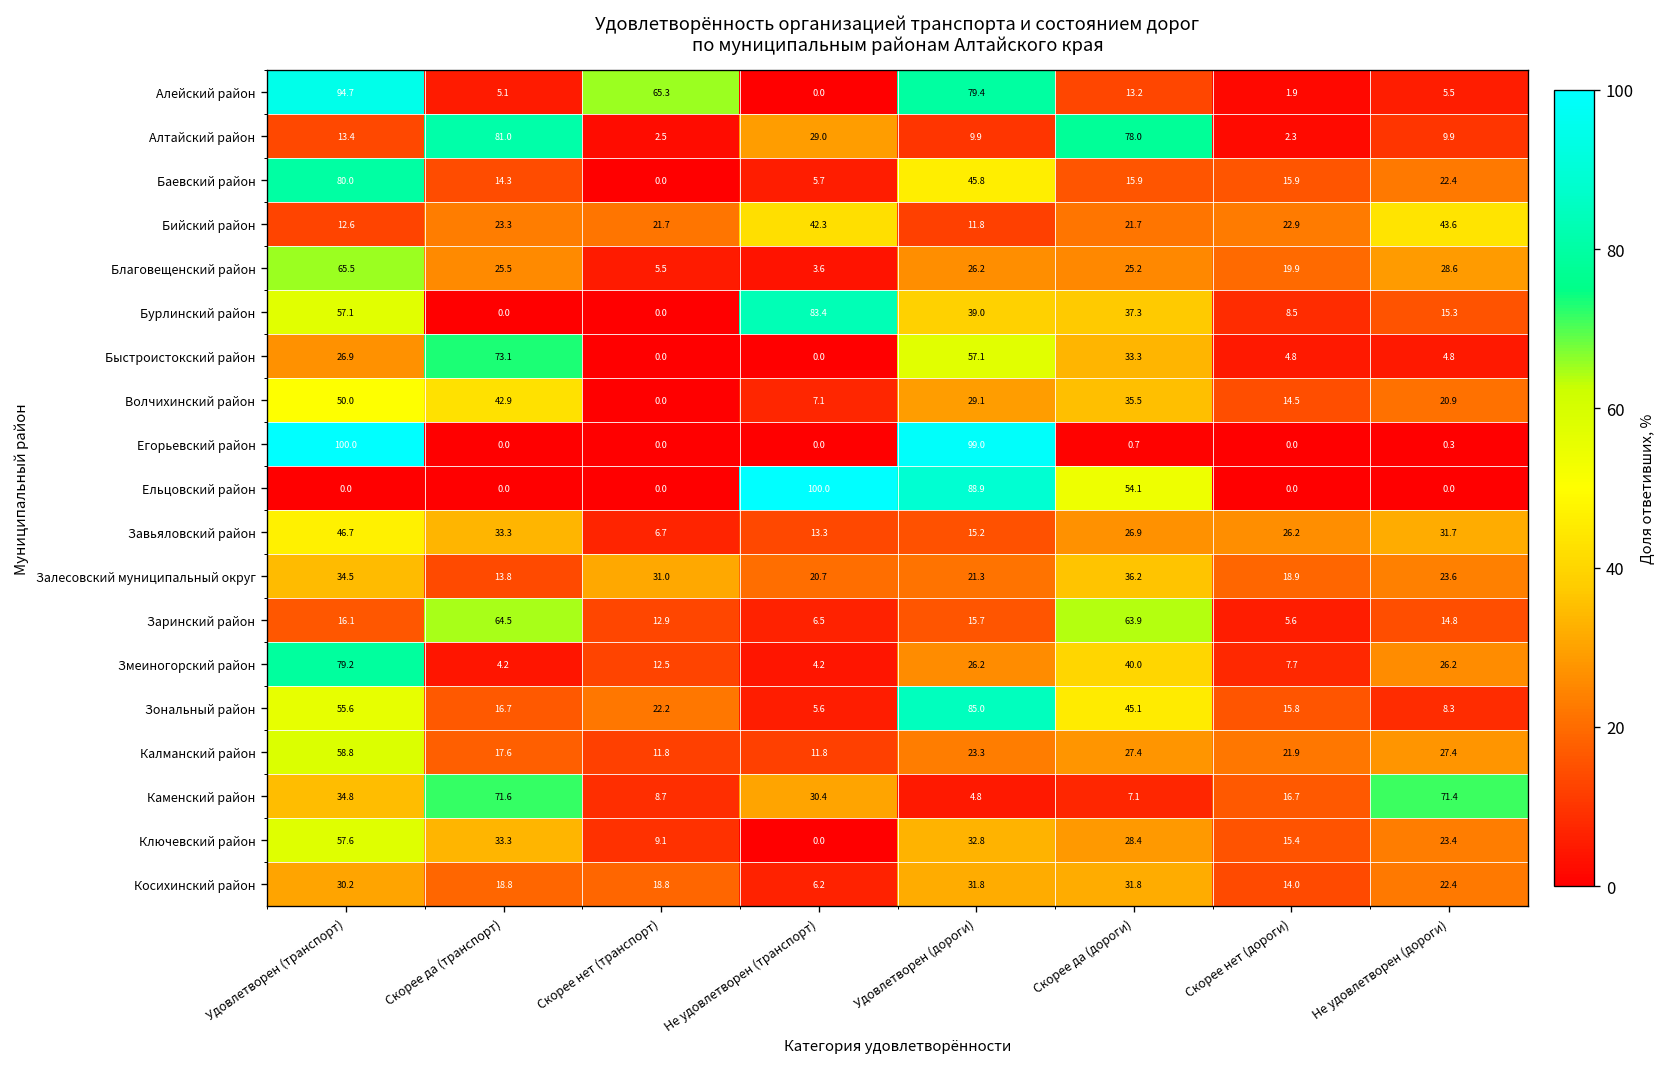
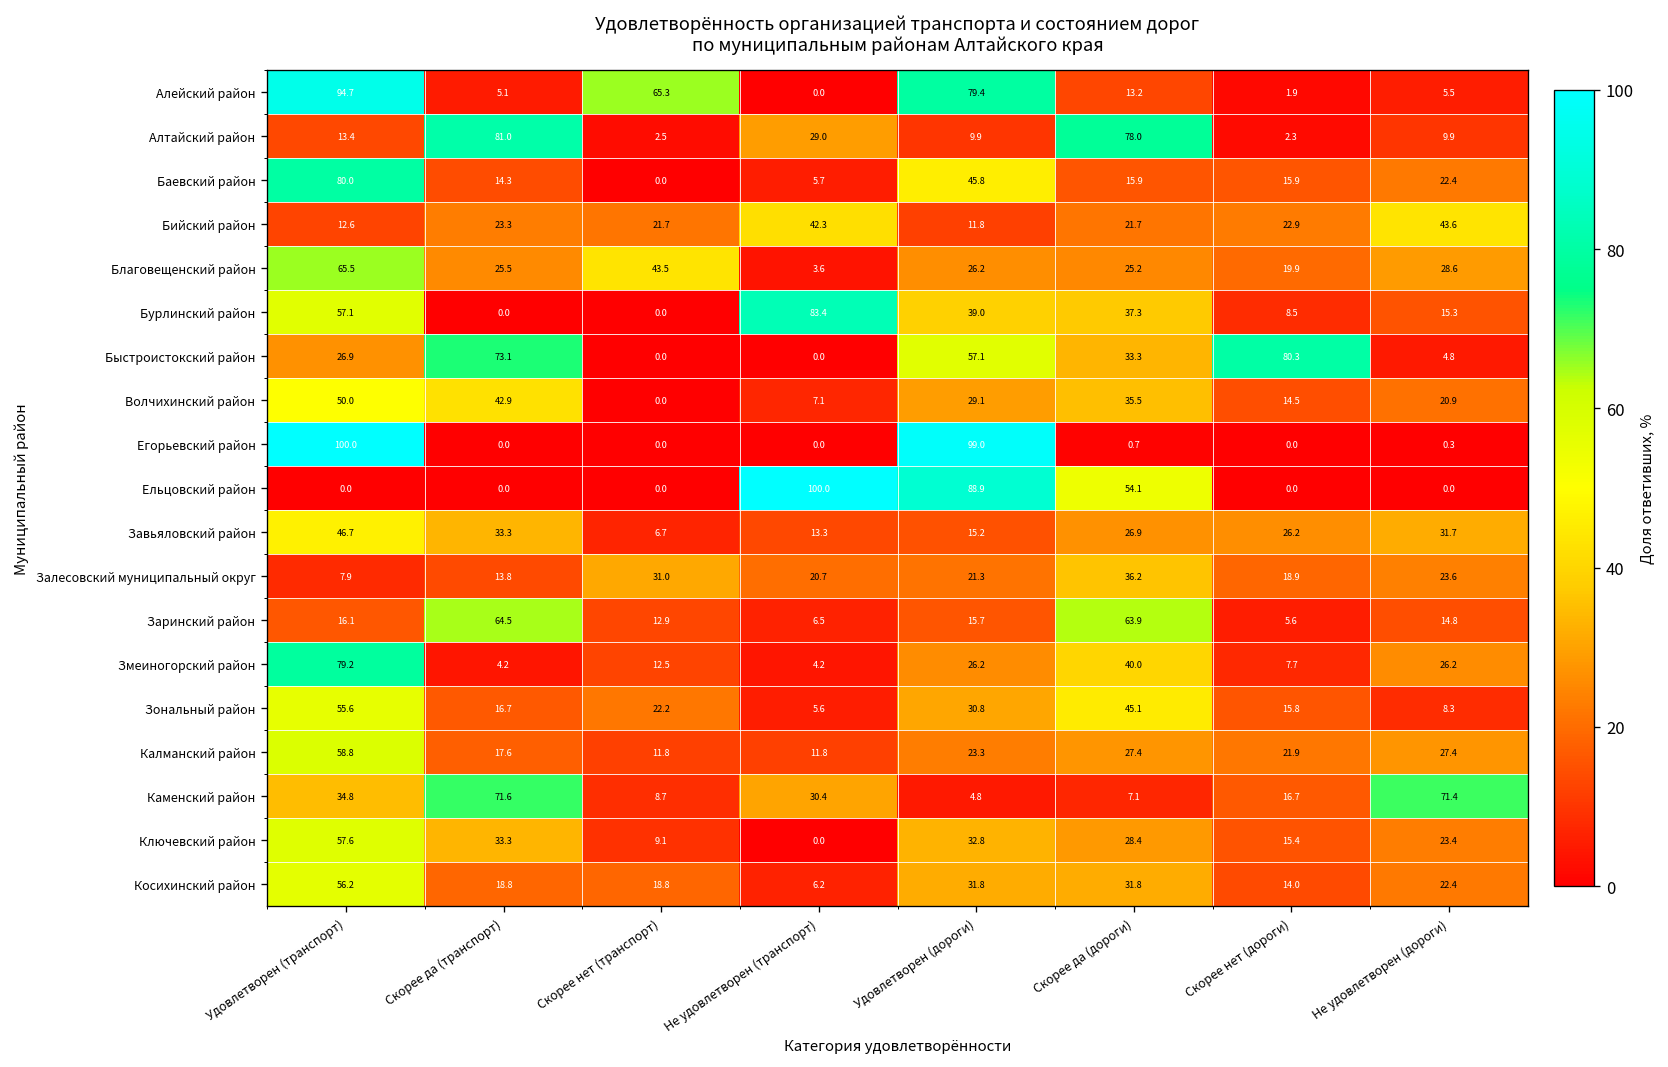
  {
    "Алейский район": {
      "Удовлетворен (транспорт)": 94.7,
      "Скорее да (транспорт)": 5.1,
      "Скорее нет (транспорт)": 65.3,
      "Не удовлетворен (транспорт)": 0.0,
      "Удовлетворен (дороги)": 79.4,
      "Скорее да (дороги)": 13.2,
      "Скорее нет (дороги)": 1.9,
      "Не удовлетворен (дороги)": 5.5
    },
    "Алтайский район": {
      "Удовлетворен (транспорт)": 13.4,
      "Скорее да (транспорт)": 81.0,
      "Скорее нет (транспорт)": 2.5,
      "Не удовлетворен (транспорт)": 29.0,
      "Удовлетворен (дороги)": 9.9,
      "Скорее да (дороги)": 78.0,
      "Скорее нет (дороги)": 2.3,
      "Не удовлетворен (дороги)": 9.9
    },
    "Баевский район": {
      "Удовлетворен (транспорт)": 80.0,
      "Скорее да (транспорт)": 14.3,
      "Скорее нет (транспорт)": 0.0,
      "Не удовлетворен (транспорт)": 5.7,
      "Удовлетворен (дороги)": 45.8,
      "Скорее да (дороги)": 15.9,
      "Скорее нет (дороги)": 15.9,
      "Не удовлетворен (дороги)": 22.4
    },
    "Бийский район": {
      "Удовлетворен (транспорт)": 12.6,
      "Скорее да (транспорт)": 23.3,
      "Скорее нет (транспорт)": 21.7,
      "Не удовлетворен (транспорт)": 42.3,
      "Удовлетворен (дороги)": 11.8,
      "Скорее да (дороги)": 21.7,
      "Скорее нет (дороги)": 22.9,
      "Не удовлетворен (дороги)": 43.6
    },
    "Благовещенский район": {
      "Удовлетворен (транспорт)": 65.5,
      "Скорее да (транспорт)": 25.5,
-     "Скорее нет (транспорт)": 5.5,
+     "Скорее нет (транспорт)": 43.5,
      "Не удовлетворен (транспорт)": 3.6,
      "Удовлетворен (дороги)": 26.2,
      "Скорее да (дороги)": 25.2,
      "Скорее нет (дороги)": 19.9,
      "Не удовлетворен (дороги)": 28.6
    },
    "Бурлинский район": {
      "Удовлетворен (транспорт)": 57.1,
      "Скорее да (транспорт)": 0.0,
      "Скорее нет (транспорт)": 0.0,
      "Не удовлетворен (транспорт)": 83.4,
      "Удовлетворен (дороги)": 39.0,
      "Скорее да (дороги)": 37.3,
      "Скорее нет (дороги)": 8.5,
      "Не удовлетворен (дороги)": 15.3
    },
    "Быстроистокский район": {
      "Удовлетворен (транспорт)": 26.9,
      "Скорее да (транспорт)": 73.1,
      "Скорее нет (транспорт)": 0.0,
      "Не удовлетворен (транспорт)": 0.0,
      "Удовлетворен (дороги)": 57.1,
      "Скорее да (дороги)": 33.3,
-     "Скорее нет (дороги)": 4.8,
+     "Скорее нет (дороги)": 80.3,
      "Не удовлетворен (дороги)": 4.8
    },
    "Волчихинский район": {
      "Удовлетворен (транспорт)": 50.0,
      "Скорее да (транспорт)": 42.9,
      "Скорее нет (транспорт)": 0.0,
      "Не удовлетворен (транспорт)": 7.1,
      "Удовлетворен (дороги)": 29.1,
      "Скорее да (дороги)": 35.5,
      "Скорее нет (дороги)": 14.5,
      "Не удовлетворен (дороги)": 20.9
    },
    "Егорьевский район": {
      "Удовлетворен (транспорт)": 100.0,
      "Скорее да (транспорт)": 0.0,
      "Скорее нет (транспорт)": 0.0,
      "Не удовлетворен (транспорт)": 0.0,
      "Удовлетворен (дороги)": 99.0,
      "Скорее да (дороги)": 0.7,
      "Скорее нет (дороги)": 0.0,
      "Не удовлетворен (дороги)": 0.3
    },
    "Ельцовский район": {
      "Удовлетворен (транспорт)": 0.0,
      "Скорее да (транспорт)": 0.0,
      "Скорее нет (транспорт)": 0.0,
      "Не удовлетворен (транспорт)": 100.0,
      "Удовлетворен (дороги)": 88.9,
      "Скорее да (дороги)": 54.1,
      "Скорее нет (дороги)": 0.0,
      "Не удовлетворен (дороги)": 0.0
    },
    "Завьяловский район": {
      "Удовлетворен (транспорт)": 46.7,
      "Скорее да (транспорт)": 33.3,
      "Скорее нет (транспорт)": 6.7,
      "Не удовлетворен (транспорт)": 13.3,
      "Удовлетворен (дороги)": 15.2,
      "Скорее да (дороги)": 26.9,
      "Скорее нет (дороги)": 26.2,
      "Не удовлетворен (дороги)": 31.7
    },
    "Залесовский муниципальный округ": {
-     "Удовлетворен (транспорт)": 34.5,
+     "Удовлетворен (транспорт)": 7.9,
      "Скорее да (транспорт)": 13.8,
      "Скорее нет (транспорт)": 31.0,
      "Не удовлетворен (транспорт)": 20.7,
      "Удовлетворен (дороги)": 21.3,
      "Скорее да (дороги)": 36.2,
      "Скорее нет (дороги)": 18.9,
      "Не удовлетворен (дороги)": 23.6
    },
    "Заринский район": {
      "Удовлетворен (транспорт)": 16.1,
      "Скорее да (транспорт)": 64.5,
      "Скорее нет (транспорт)": 12.9,
      "Не удовлетворен (транспорт)": 6.5,
      "Удовлетворен (дороги)": 15.7,
      "Скорее да (дороги)": 63.9,
      "Скорее нет (дороги)": 5.6,
      "Не удовлетворен (дороги)": 14.8
    },
    "Змеиногорский район": {
      "Удовлетворен (транспорт)": 79.2,
      "Скорее да (транспорт)": 4.2,
      "Скорее нет (транспорт)": 12.5,
      "Не удовлетворен (транспорт)": 4.2,
      "Удовлетворен (дороги)": 26.2,
      "Скорее да (дороги)": 40.0,
      "Скорее нет (дороги)": 7.7,
      "Не удовлетворен (дороги)": 26.2
    },
    "Зональный район": {
      "Удовлетворен (транспорт)": 55.6,
      "Скорее да (транспорт)": 16.7,
      "Скорее нет (транспорт)": 22.2,
      "Не удовлетворен (транспорт)": 5.6,
-     "Удовлетворен (дороги)": 85.0,
+     "Удовлетворен (дороги)": 30.8,
      "Скорее да (дороги)": 45.1,
      "Скорее нет (дороги)": 15.8,
      "Не удовлетворен (дороги)": 8.3
    },
    "Калманский район": {
      "Удовлетворен (транспорт)": 58.8,
      "Скорее да (транспорт)": 17.6,
      "Скорее нет (транспорт)": 11.8,
      "Не удовлетворен (транспорт)": 11.8,
      "Удовлетворен (дороги)": 23.3,
      "Скорее да (дороги)": 27.4,
      "Скорее нет (дороги)": 21.9,
      "Не удовлетворен (дороги)": 27.4
    },
    "Каменский район": {
      "Удовлетворен (транспорт)": 34.8,
      "Скорее да (транспорт)": 71.6,
      "Скорее нет (транспорт)": 8.7,
      "Не удовлетворен (транспорт)": 30.4,
      "Удовлетворен (дороги)": 4.8,
      "Скорее да (дороги)": 7.1,
      "Скорее нет (дороги)": 16.7,
      "Не удовлетворен (дороги)": 71.4
    },
    "Ключевский район": {
      "Удовлетворен (транспорт)": 57.6,
      "Скорее да (транспорт)": 33.3,
      "Скорее нет (транспорт)": 9.1,
      "Не удовлетворен (транспорт)": 0.0,
      "Удовлетворен (дороги)": 32.8,
      "Скорее да (дороги)": 28.4,
      "Скорее нет (дороги)": 15.4,
      "Не удовлетворен (дороги)": 23.4
    },
    "Косихинский район": {
-     "Удовлетворен (транспорт)": 30.2,
+     "Удовлетворен (транспорт)": 56.2,
      "Скорее да (транспорт)": 18.8,
      "Скорее нет (транспорт)": 18.8,
      "Не удовлетворен (транспорт)": 6.2,
      "Удовлетворен (дороги)": 31.8,
      "Скорее да (дороги)": 31.8,
      "Скорее нет (дороги)": 14.0,
      "Не удовлетворен (дороги)": 22.4
    }
  }
